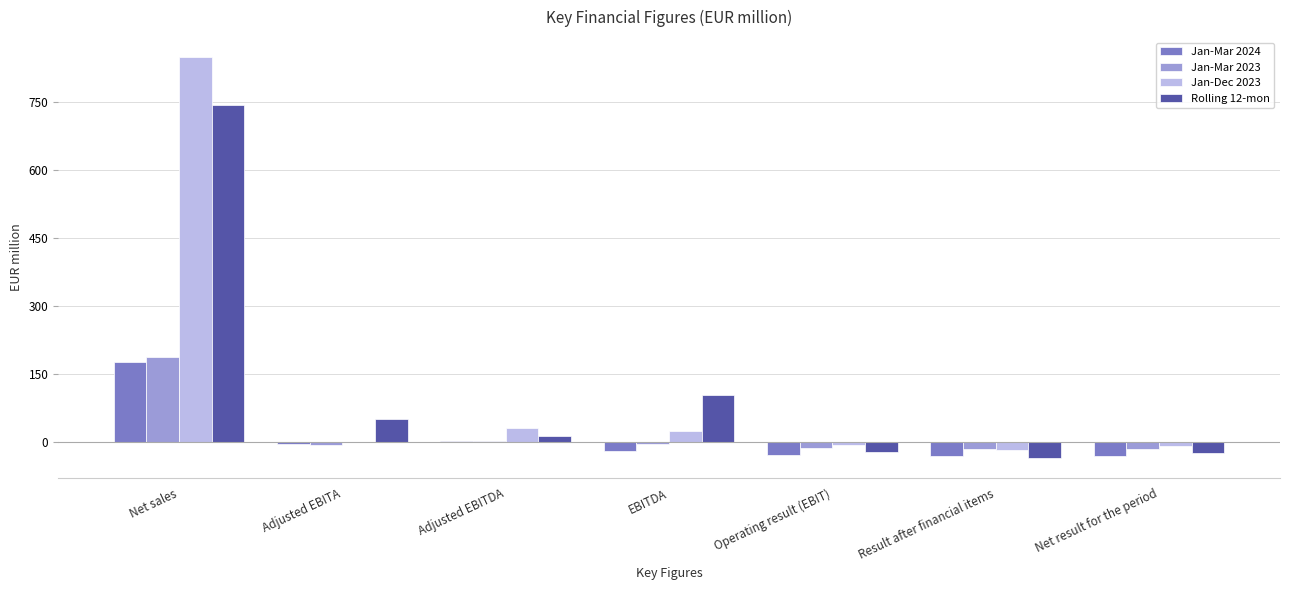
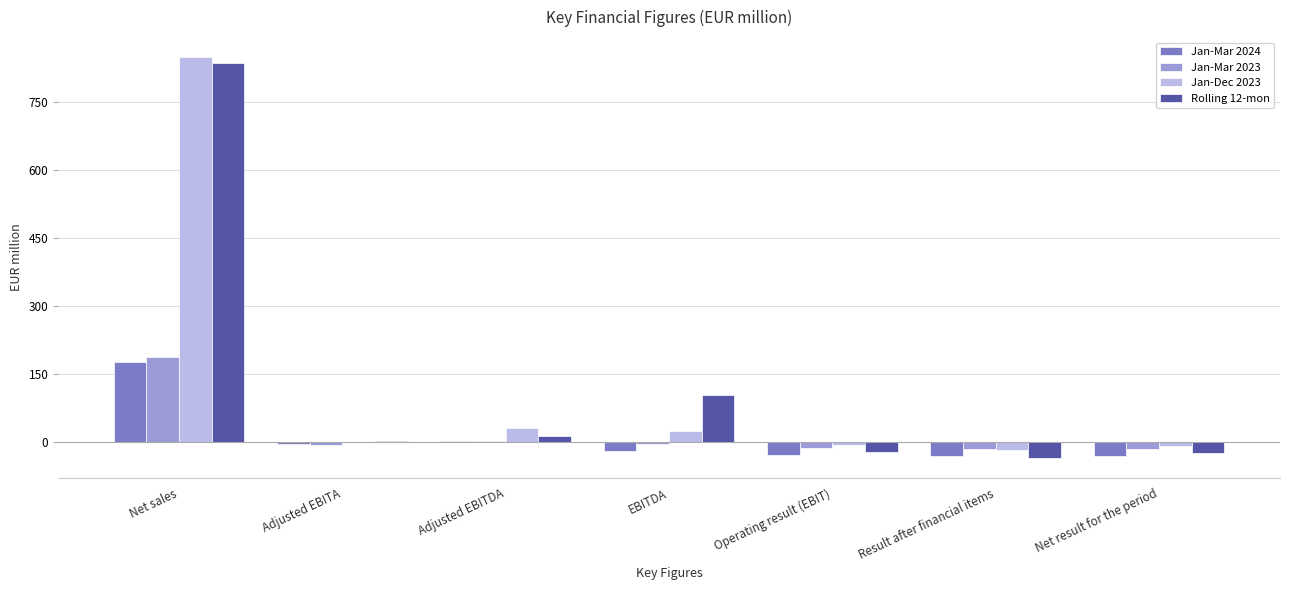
  {
    "Rolling 12-mon": {
-     "Net sales": 740,
-     "Adjusted EBITA": 50,
+     "Net sales": 840,
+     "Adjusted EBITA": 0,
      "Adjusted EBITDA": 10,
      "EBITDA": 110,
      "Operating result (EBIT)": -20,
      "Result after financial items": -30,
      "Net result for the period": -20
    }
  }
